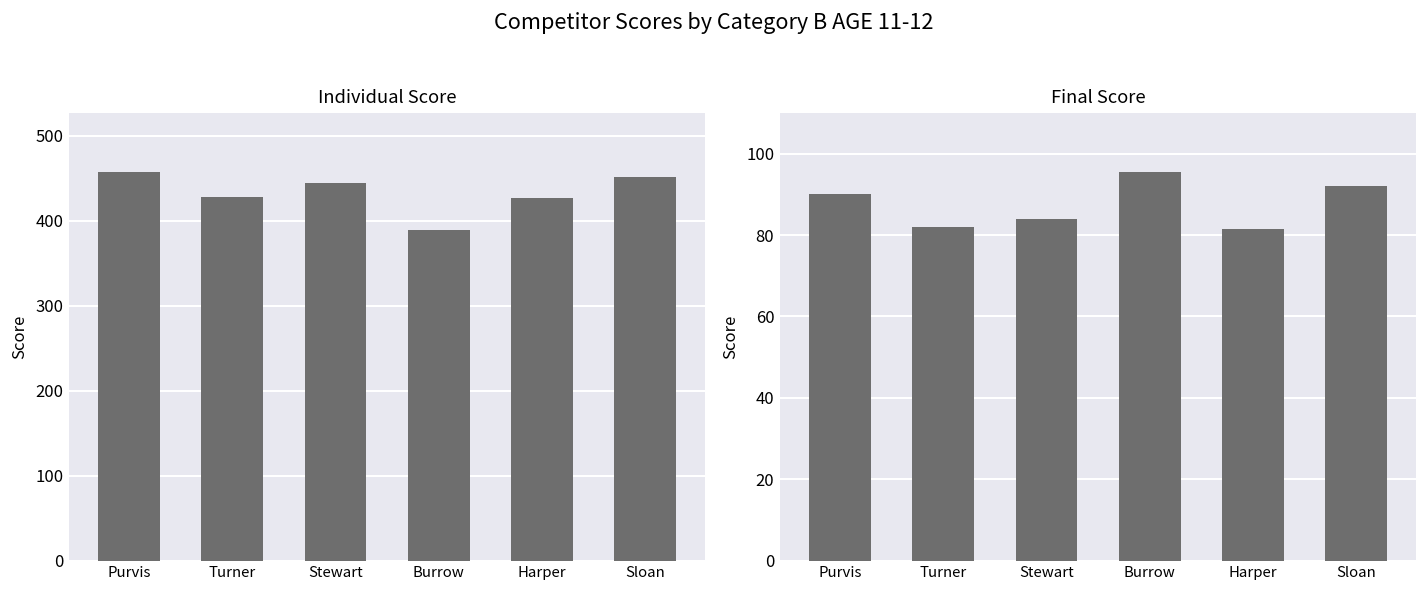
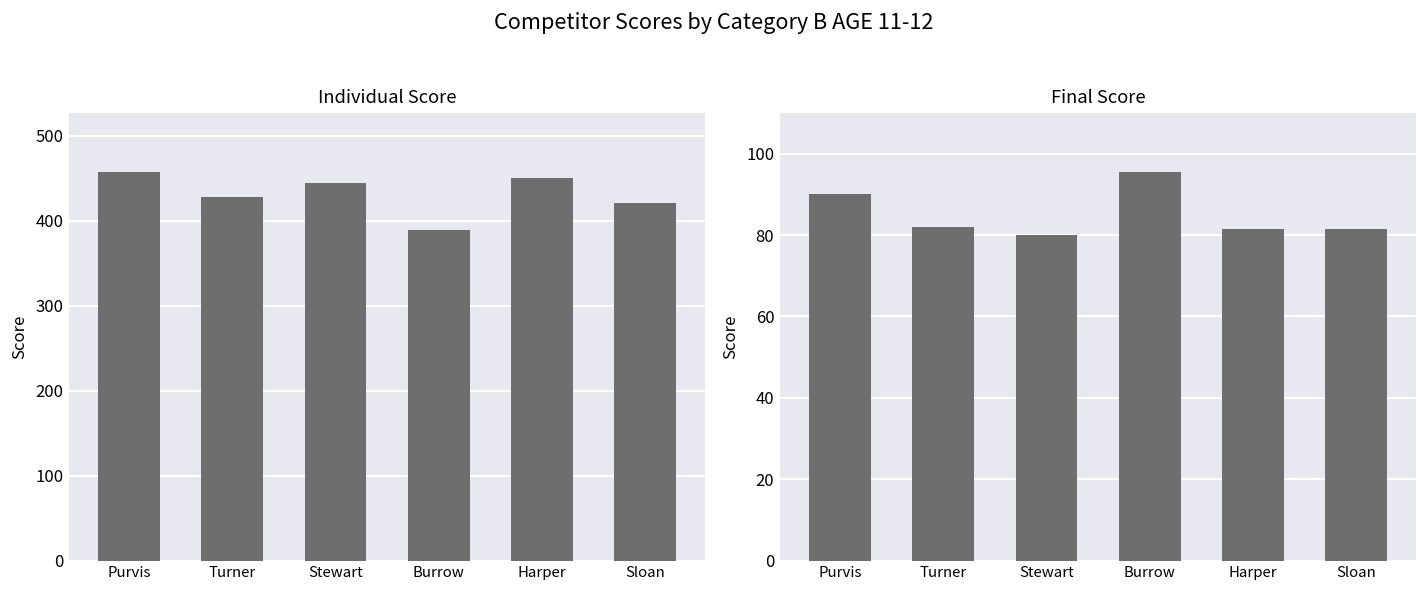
  {
    "Individual Score": {
      "Purvis": 460,
      "Turner": 430,
      "Stewart": 450,
      "Burrow": 390,
-     "Harper": 430,
-     "Sloan": 450
+     "Harper": 450,
+     "Sloan": 420
    },
    "Final Score": {
      "Purvis": 90,
      "Turner": 82,
-     "Stewart": 84,
+     "Stewart": 80,
      "Burrow": 96,
      "Harper": 82,
-     "Sloan": 92
+     "Sloan": 82
    }
  }
